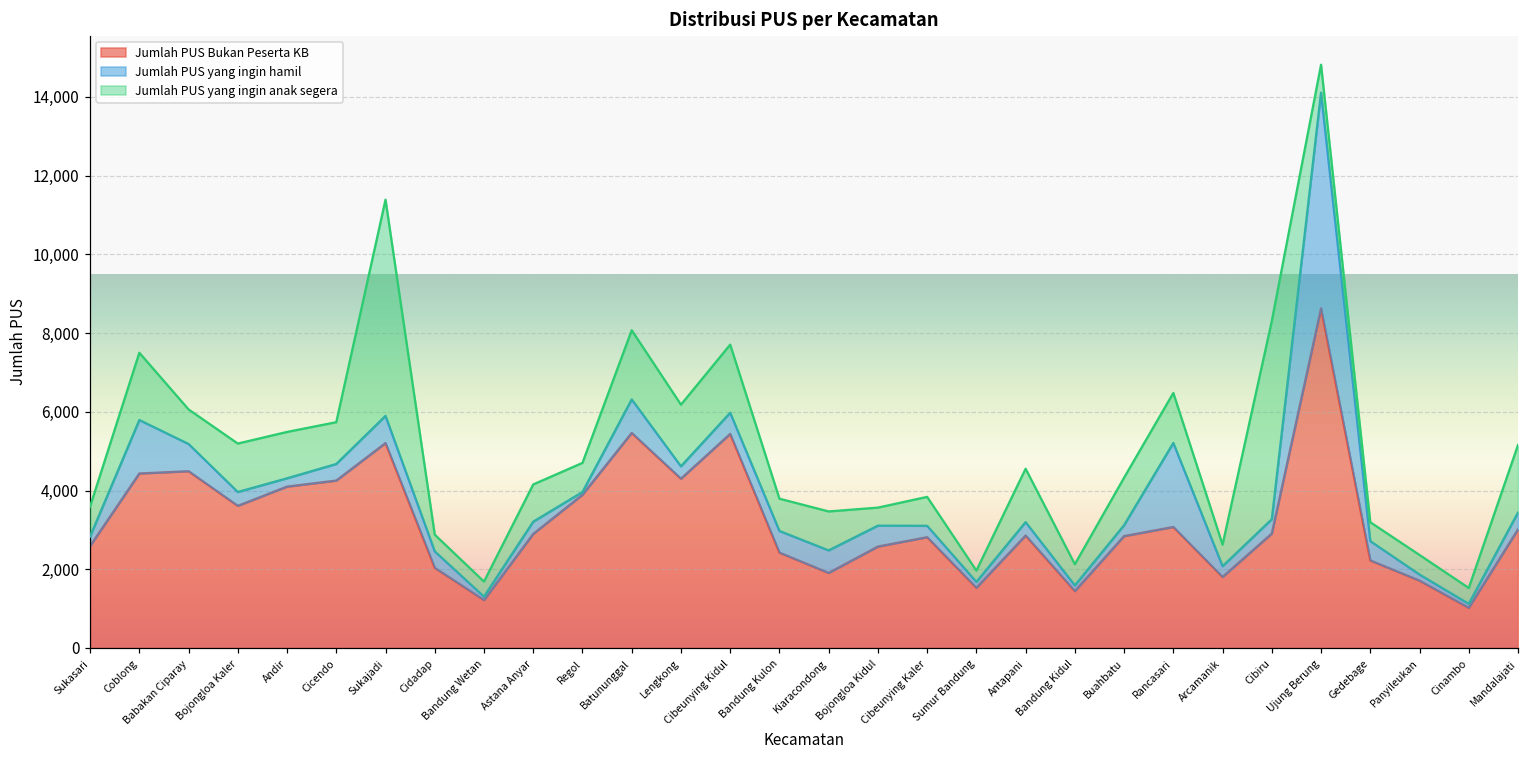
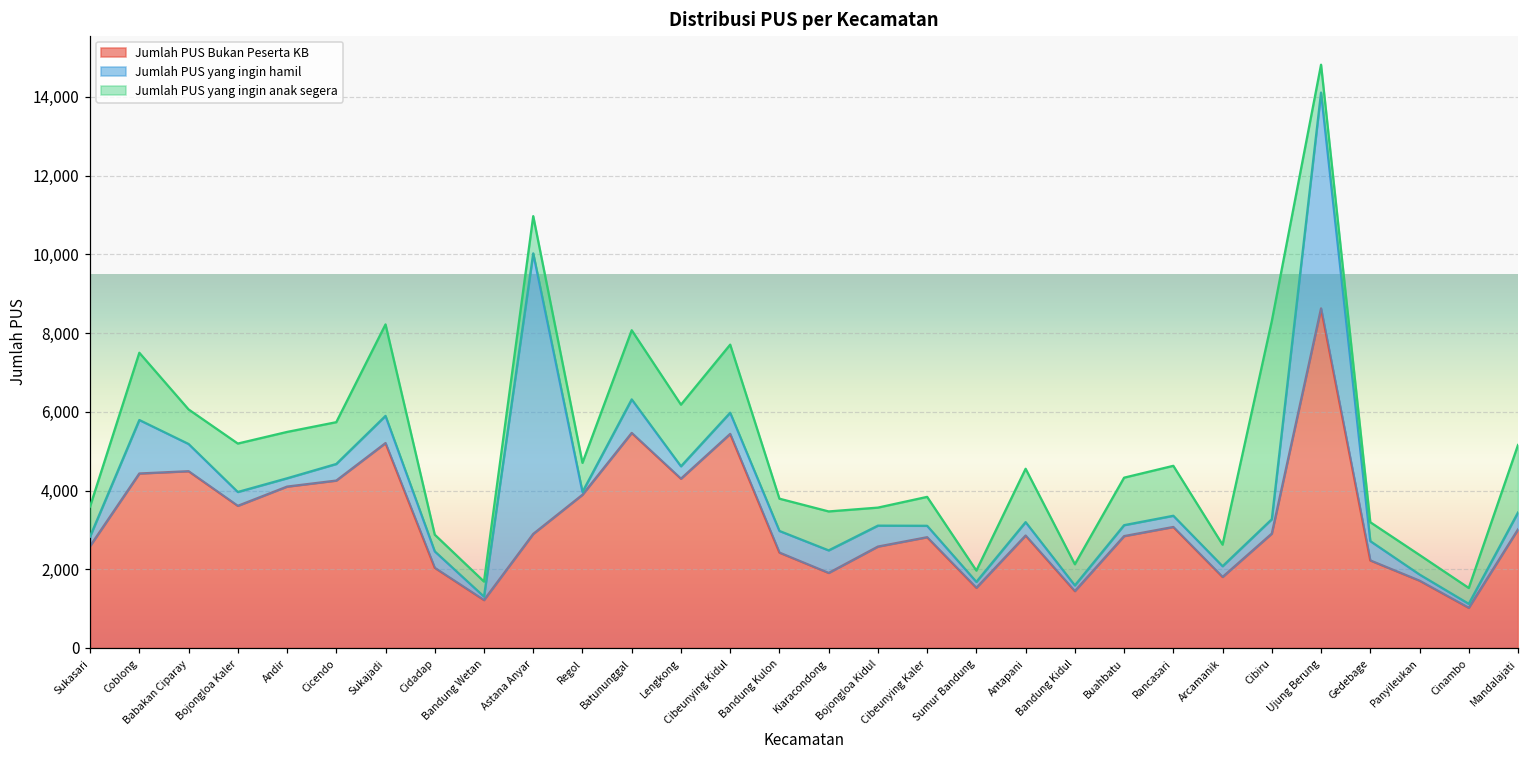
  {
    "Jumlah PUS Bukan Peserta KB": {
      "Sukasari": "2,600",
      "Coblong": "4,400",
      "Babakan Ciparay": "4,500",
      "Bojongloa Kaler": "3,600",
      "Andir": "4,100",
      "Cicendo": "4,300",
      "Sukajadi": "5,200",
      "Cidadap": "2,000",
      "Bandung Wetan": "1,200",
      "Astana Anyar": "2,900",
      "Batununggal": "5,500",
      "Lengkong": "4,300",
      "Cibeunying Kidul": "5,400",
      "Bandung Kulon": "2,400",
      "Kiaracondong": "1,900",
      "Bojongloa Kidul": "2,600",
      "Cibeunying Kaler": "2,800",
      "Sumur Bandung": "1,500",
      "Antapani": "2,900",
      "Bandung Kidul": "1,400",
      "Buahbatu": "2,800",
      "Rancasari": "3,100",
      "Arcamanik": "1,800",
      "Cibiru": "2,900",
      "Ujung Berung": "8,600",
      "Gedebage": "2,200",
      "Panyileukan": "1,700",
      "Cinambo": "1,000",
      "Mandalajati": "3,000"
    },
    "Jumlah PUS yang ingin hamil": {
      "Sukasari": "200",
      "Coblong": "1,400",
      "Babakan Ciparay": "700",
      "Bojongloa Kaler": "400",
      "Andir": "200",
      "Cicendo": "400",
      "Sukajadi": "700",
      "Cidadap": "400",
      "Bandung Wetan": "100",
-     "Astana Anyar": "300",
+     "Astana Anyar": "7,100",
      "Batununggal": "900",
      "Lengkong": "300",
      "Cibeunying Kidul": "500",
      "Bandung Kulon": "600",
      "Kiaracondong": "600",
      "Bojongloa Kidul": "500",
      "Cibeunying Kaler": "300",
      "Sumur Bandung": "200",
      "Antapani": "300",
      "Bandung Kidul": "100",
      "Buahbatu": "300",
-     "Rancasari": "2,100",
+     "Rancasari": "300",
      "Arcamanik": "300",
      "Cibiru": "400",
      "Ujung Berung": "5,500",
      "Gedebage": "500",
      "Panyileukan": "200",
      "Cinambo": "100",
      "Mandalajati": "400"
    },
    "Jumlah PUS yang ingin anak segera": {
      "Sukasari": "800",
      "Coblong": "1,700",
      "Babakan Ciparay": "900",
      "Bojongloa Kaler": "1,200",
      "Andir": "1,200",
      "Cicendo": "1,100",
-     "Sukajadi": "5,500",
+     "Sukajadi": "2,300",
      "Cidadap": "400",
      "Bandung Wetan": "400",
      "Astana Anyar": "900",
      "Regol": "700",
      "Batununggal": "1,800",
      "Lengkong": "1,600",
      "Cibeunying Kidul": "1,700",
      "Bandung Kulon": "800",
      "Kiaracondong": "1,000",
      "Bojongloa Kidul": "500",
      "Cibeunying Kaler": "700",
      "Sumur Bandung": "300",
      "Antapani": "1,400",
      "Bandung Kidul": "500",
      "Buahbatu": "1,200",
      "Rancasari": "1,300",
      "Arcamanik": "500",
      "Cibiru": "5,000",
      "Ujung Berung": "700",
      "Gedebage": "500",
      "Panyileukan": "500",
      "Cinambo": "400",
      "Mandalajati": "1,700"
    }
  }
